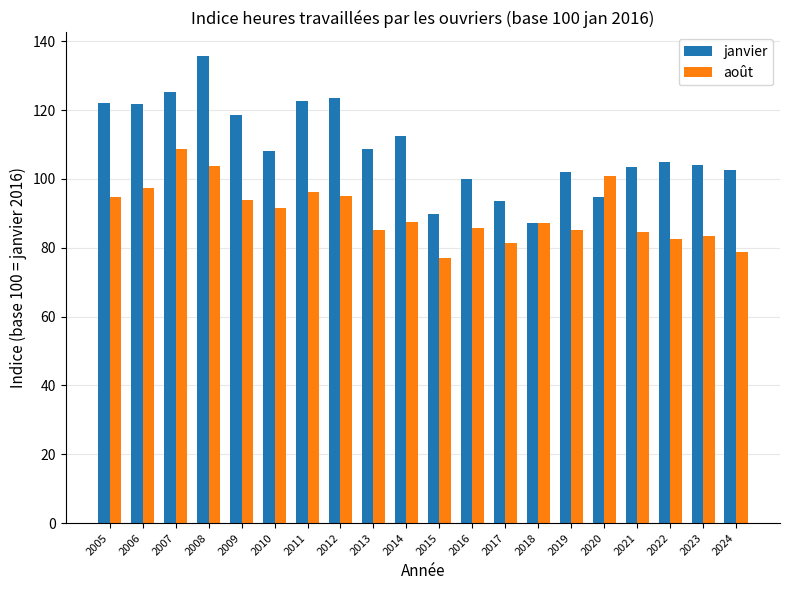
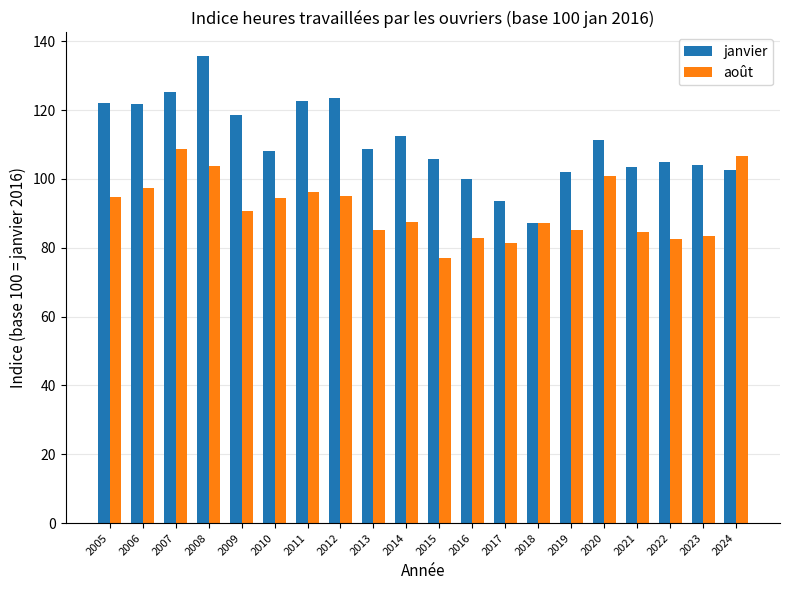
  {
    "janvier": {
      "2005": 122,
      "2006": 122,
      "2007": 125,
      "2008": 136,
      "2009": 119,
      "2010": 108,
      "2011": 123,
      "2012": 123,
      "2013": 109,
      "2014": 113,
-     "2015": 90,
+     "2015": 106,
      "2016": 100,
      "2017": 94,
      "2018": 87,
      "2019": 102,
-     "2020": 95,
+     "2020": 111,
      "2021": 104,
      "2022": 105,
      "2023": 104,
      "2024": 103
    },
    "août": {
      "2005": 95,
      "2006": 97,
      "2007": 109,
      "2008": 104,
-     "2009": 94,
-     "2010": 91,
+     "2009": 91,
+     "2010": 94,
      "2011": 96,
      "2012": 95,
      "2013": 85,
      "2014": 88,
      "2015": 77,
-     "2016": 86,
+     "2016": 83,
      "2017": 81,
      "2018": 87,
      "2019": 85,
      "2020": 101,
      "2021": 85,
      "2022": 83,
      "2023": 83,
-     "2024": 79
+     "2024": 107
    }
  }
